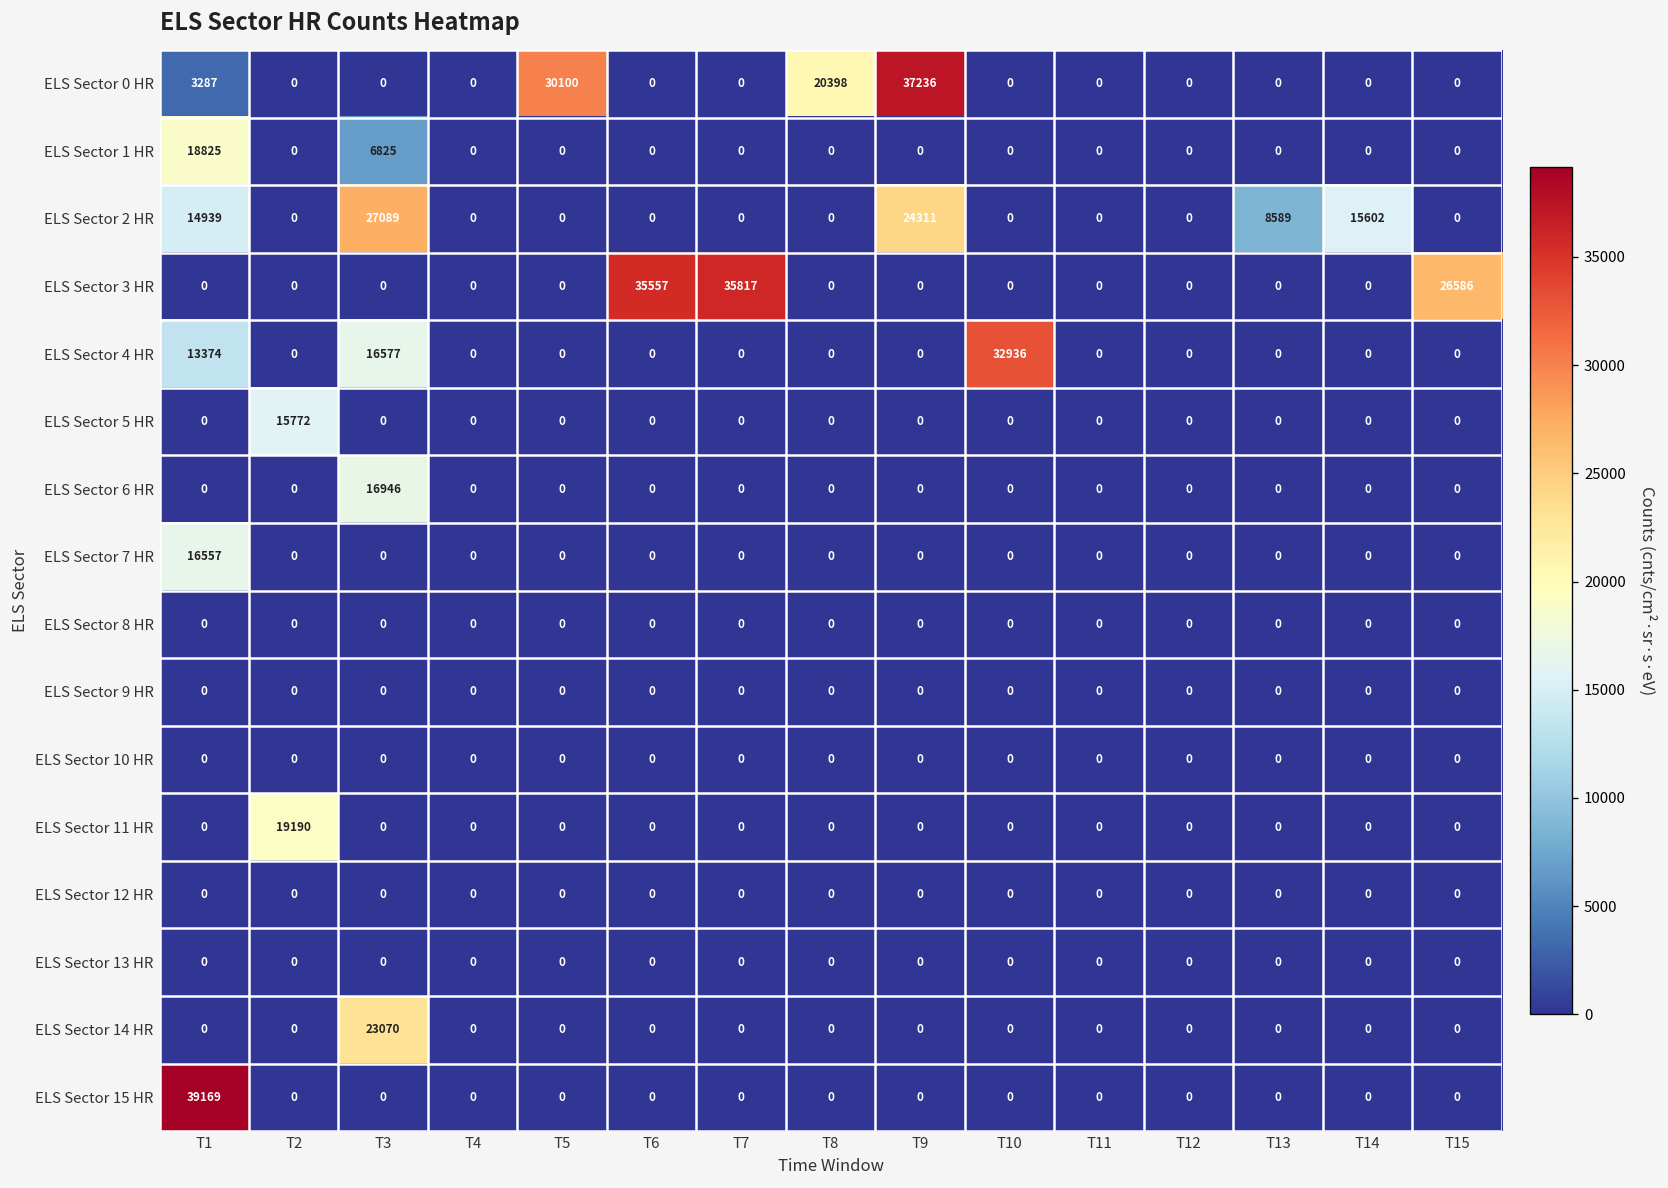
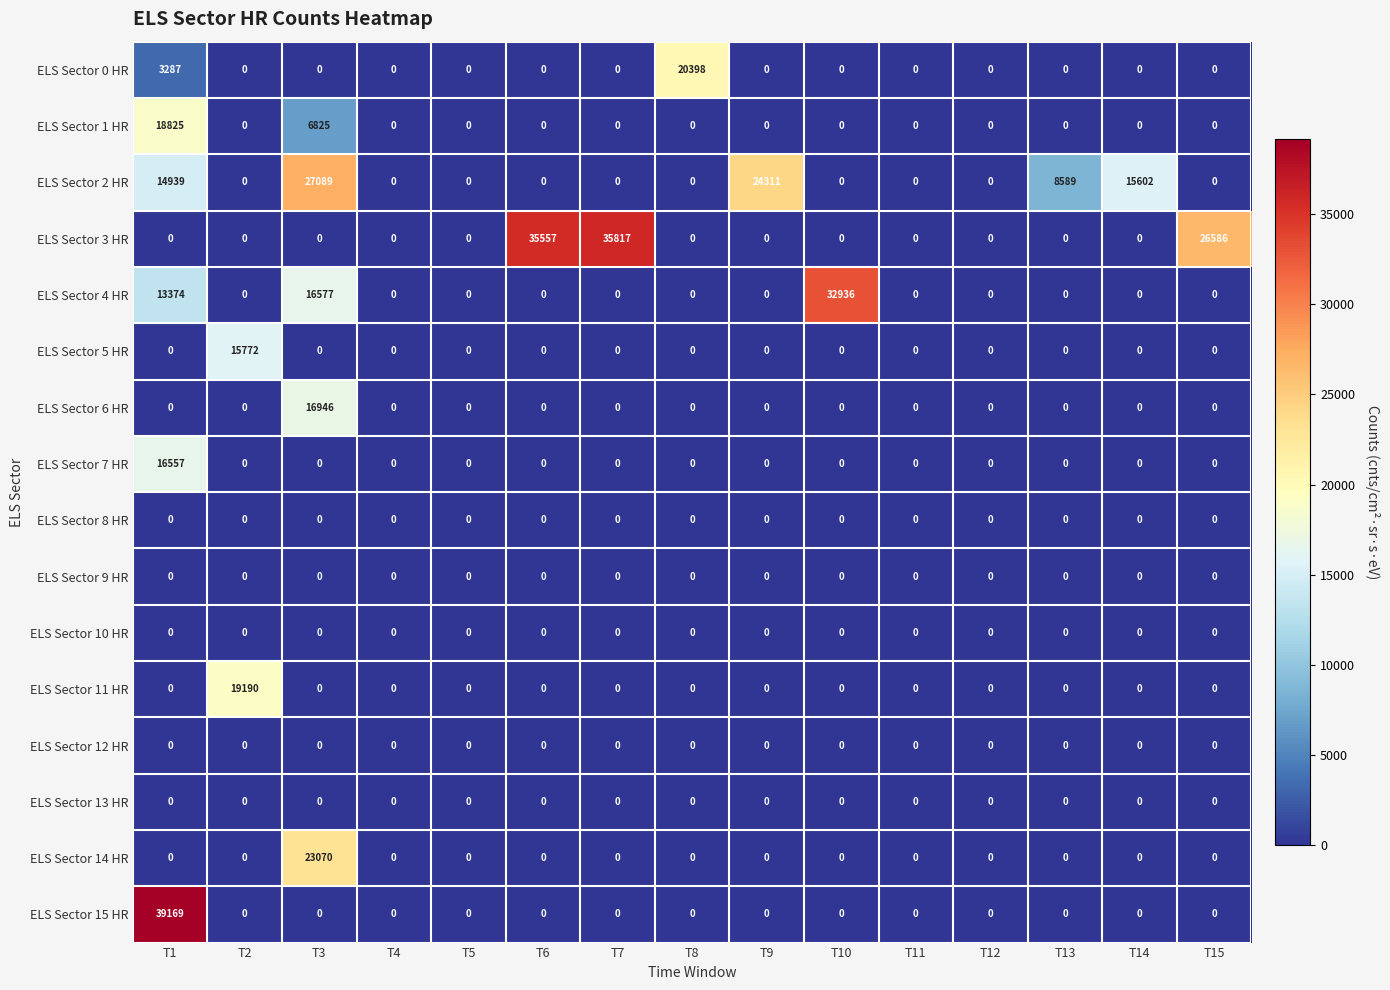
  {
    "ELS Sector 0 HR": {
      "T1": 3287,
      "T2": 0,
      "T3": 0,
      "T4": 0,
-     "T5": 30100,
+     "T5": 0,
      "T6": 0,
      "T7": 0,
      "T8": 20398,
-     "T9": 37236,
+     "T9": 0,
      "T10": 0,
      "T11": 0,
      "T12": 0,
      "T13": 0,
      "T14": 0,
      "T15": 0
    }
  }
